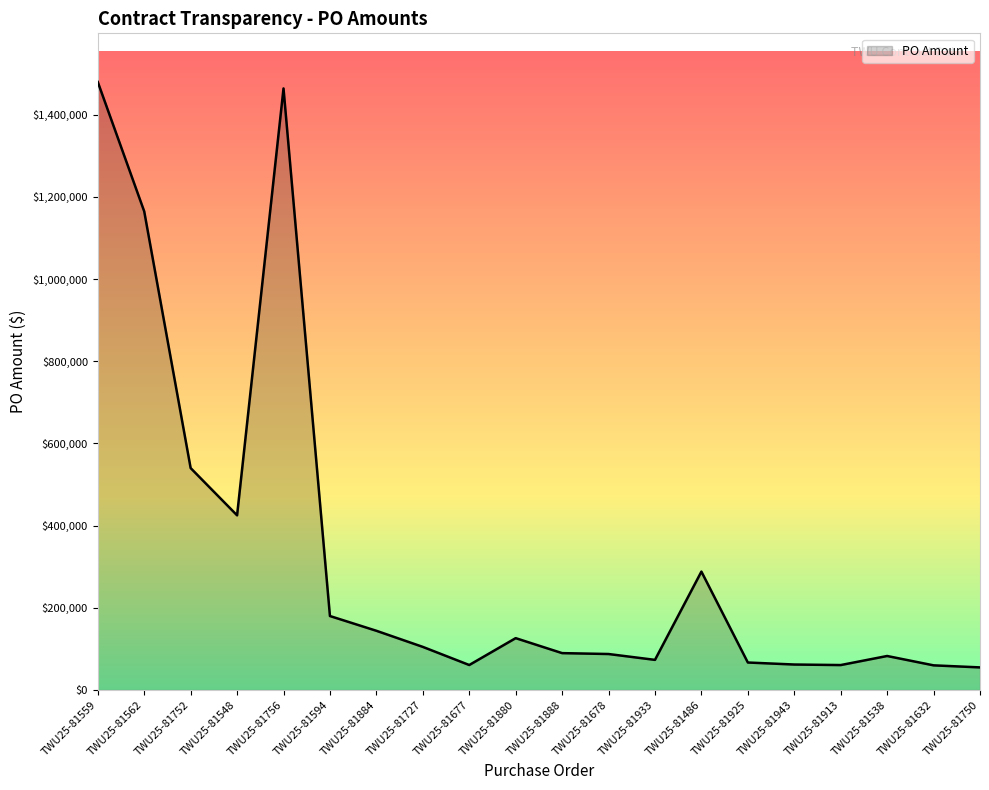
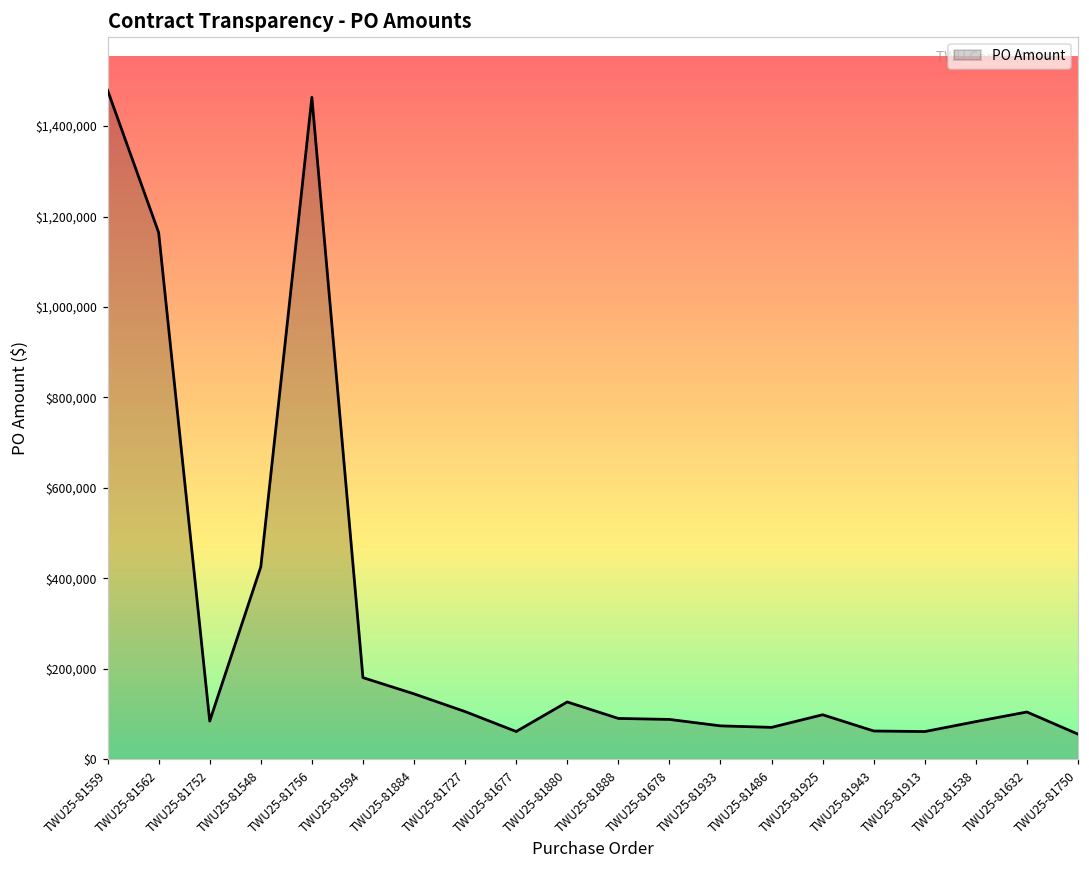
  {
    "TWU25-81559": "$1,480,000",
    "TWU25-81562": "$1,160,000",
-   "TWU25-81752": "$540,000",
+   "TWU25-81752": "$80,000",
    "TWU25-81548": "$430,000",
    "TWU25-81756": "$1,460,000",
    "TWU25-81594": "$180,000",
    "TWU25-81884": "$140,000",
    "TWU25-81727": "$100,000",
    "TWU25-81677": "$60,000",
    "TWU25-81880": "$130,000",
    "TWU25-81888": "$90,000",
    "TWU25-81678": "$90,000",
    "TWU25-81933": "$70,000",
-   "TWU25-81486": "$290,000",
-   "TWU25-81925": "$70,000",
+   "TWU25-81486": "$70,000",
+   "TWU25-81925": "$100,000",
    "TWU25-81943": "$60,000",
    "TWU25-81913": "$60,000",
    "TWU25-81538": "$80,000",
-   "TWU25-81632": "$60,000",
+   "TWU25-81632": "$100,000",
    "TWU25-81750": "$60,000"
  }
